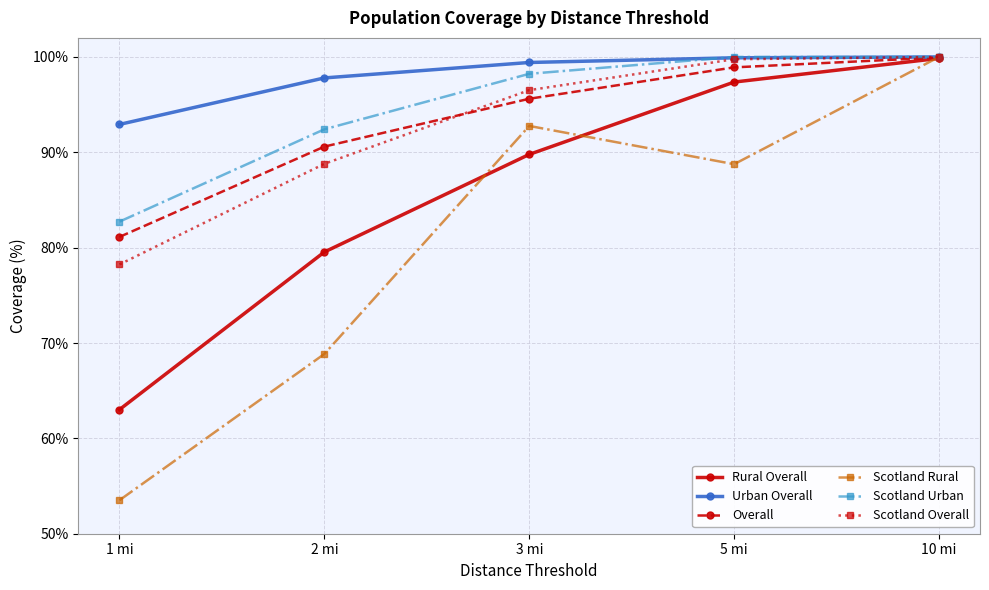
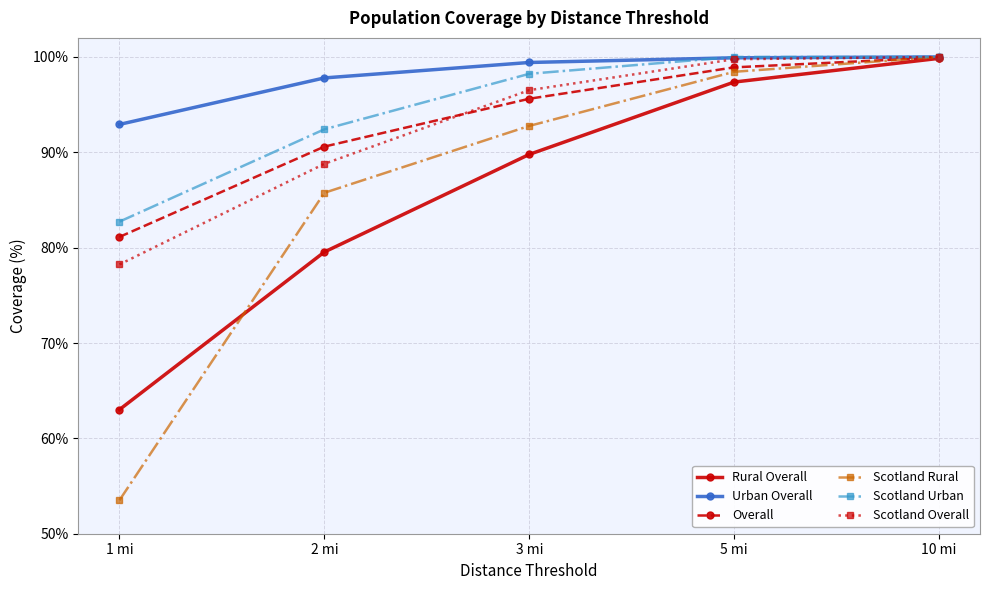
  {
    "Scotland Rural": {
      "1 mi": "54%",
-     "2 mi": "69%",
+     "2 mi": "86%",
      "3 mi": "93%",
-     "5 mi": "89%"
+     "5 mi": "98%"
    }
  }
